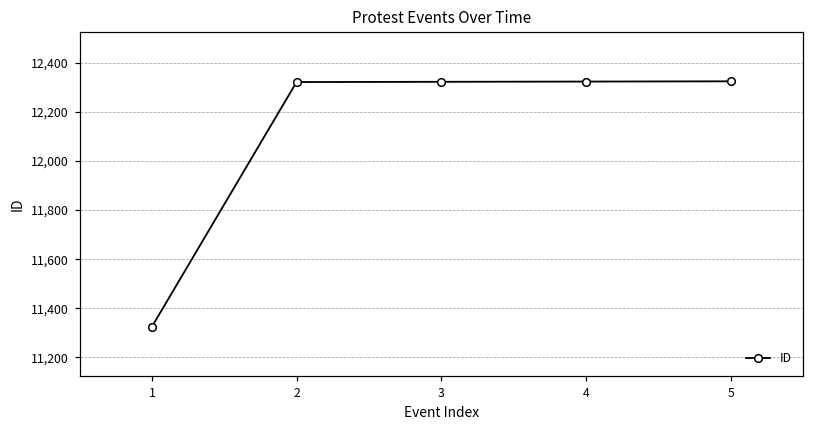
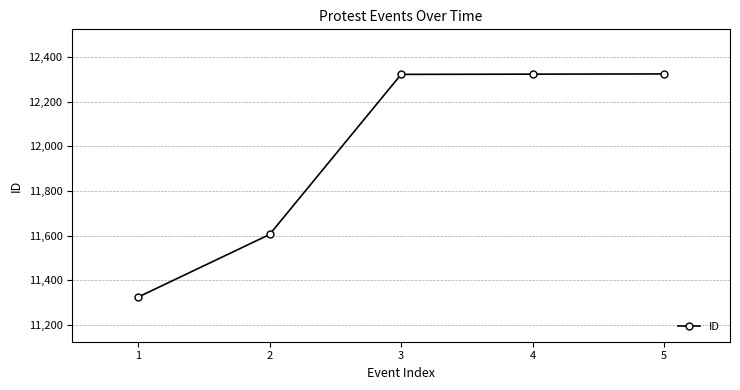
  {
    "1": "11,320",
-   "2": "12,320",
+   "2": "11,610",
    "3": "12,320",
    "4": "12,320",
    "5": "12,330"
  }
